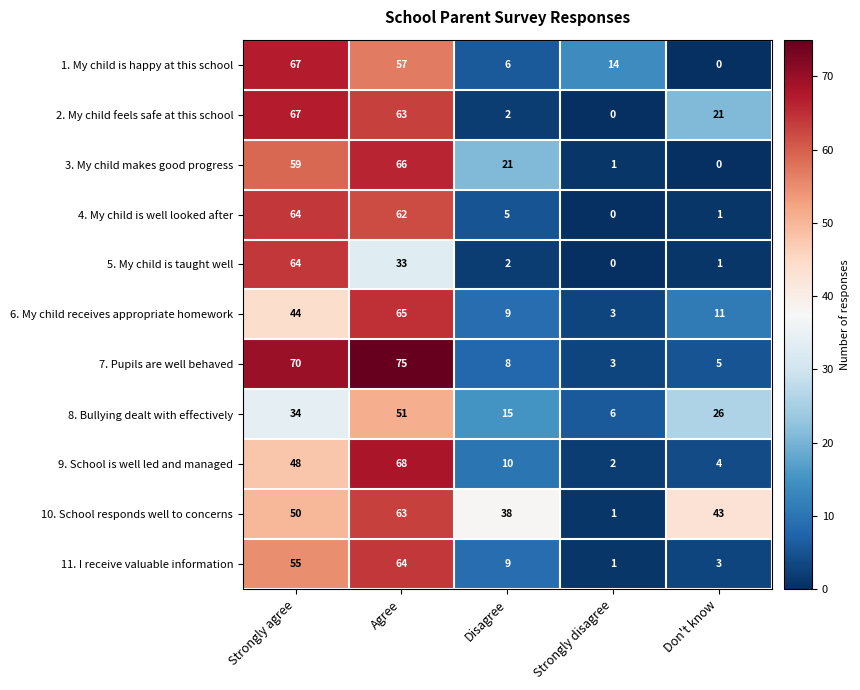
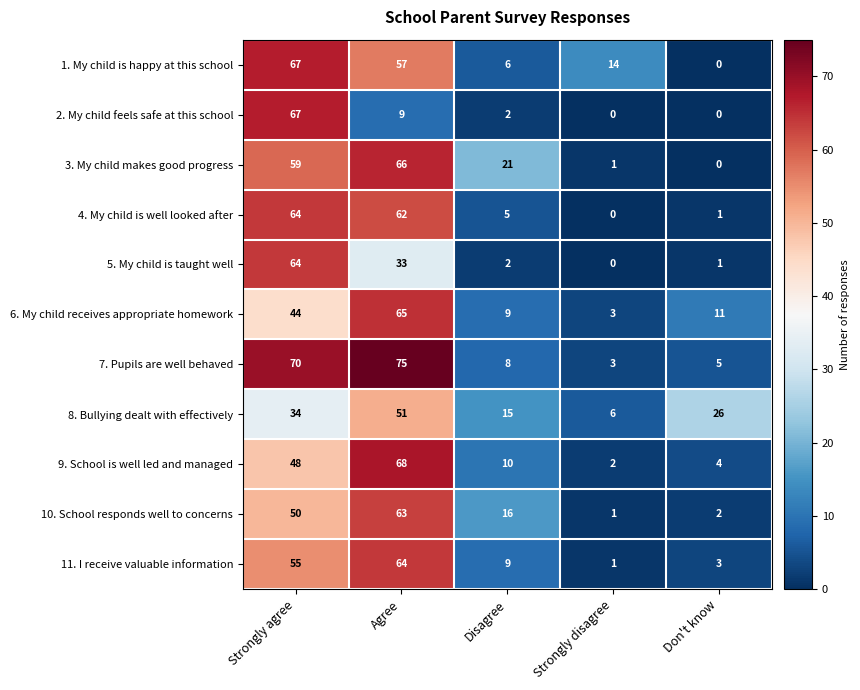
  {
    "1. My child is happy at this school": {
      "Strongly agree": 67,
      "Agree": 57,
      "Disagree": 6,
      "Strongly disagree": 14,
      "Don't know": 0
    },
    "2. My child feels safe at this school": {
      "Strongly agree": 67,
-     "Agree": 63,
+     "Agree": 9,
      "Disagree": 2,
      "Strongly disagree": 0,
-     "Don't know": 21
+     "Don't know": 0
    },
    "3. My child makes good progress": {
      "Strongly agree": 59,
      "Agree": 66,
      "Disagree": 21,
      "Strongly disagree": 1,
      "Don't know": 0
    },
    "4. My child is well looked after": {
      "Strongly agree": 64,
      "Agree": 62,
      "Disagree": 5,
      "Strongly disagree": 0,
      "Don't know": 1
    },
    "5. My child is taught well": {
      "Strongly agree": 64,
      "Agree": 33,
      "Disagree": 2,
      "Strongly disagree": 0,
      "Don't know": 1
    },
    "6. My child receives appropriate homework": {
      "Strongly agree": 44,
      "Agree": 65,
      "Disagree": 9,
      "Strongly disagree": 3,
      "Don't know": 11
    },
    "7. Pupils are well behaved": {
      "Strongly agree": 70,
      "Agree": 75,
      "Disagree": 8,
      "Strongly disagree": 3,
      "Don't know": 5
    },
    "8. Bullying dealt with effectively": {
      "Strongly agree": 34,
      "Agree": 51,
      "Disagree": 15,
      "Strongly disagree": 6,
      "Don't know": 26
    },
    "9. School is well led and managed": {
      "Strongly agree": 48,
      "Agree": 68,
      "Disagree": 10,
      "Strongly disagree": 2,
      "Don't know": 4
    },
    "10. School responds well to concerns": {
      "Strongly agree": 50,
      "Agree": 63,
-     "Disagree": 38,
+     "Disagree": 16,
      "Strongly disagree": 1,
-     "Don't know": 43
+     "Don't know": 2
    },
    "11. I receive valuable information": {
      "Strongly agree": 55,
      "Agree": 64,
      "Disagree": 9,
      "Strongly disagree": 1,
      "Don't know": 3
    }
  }
